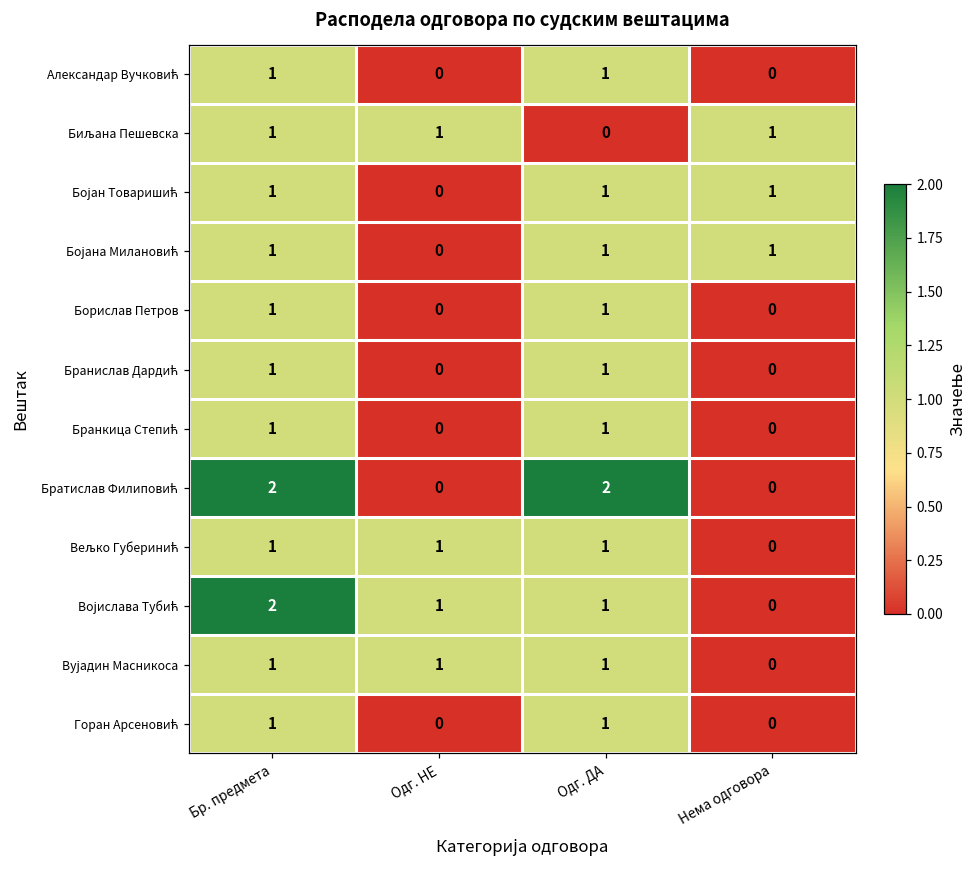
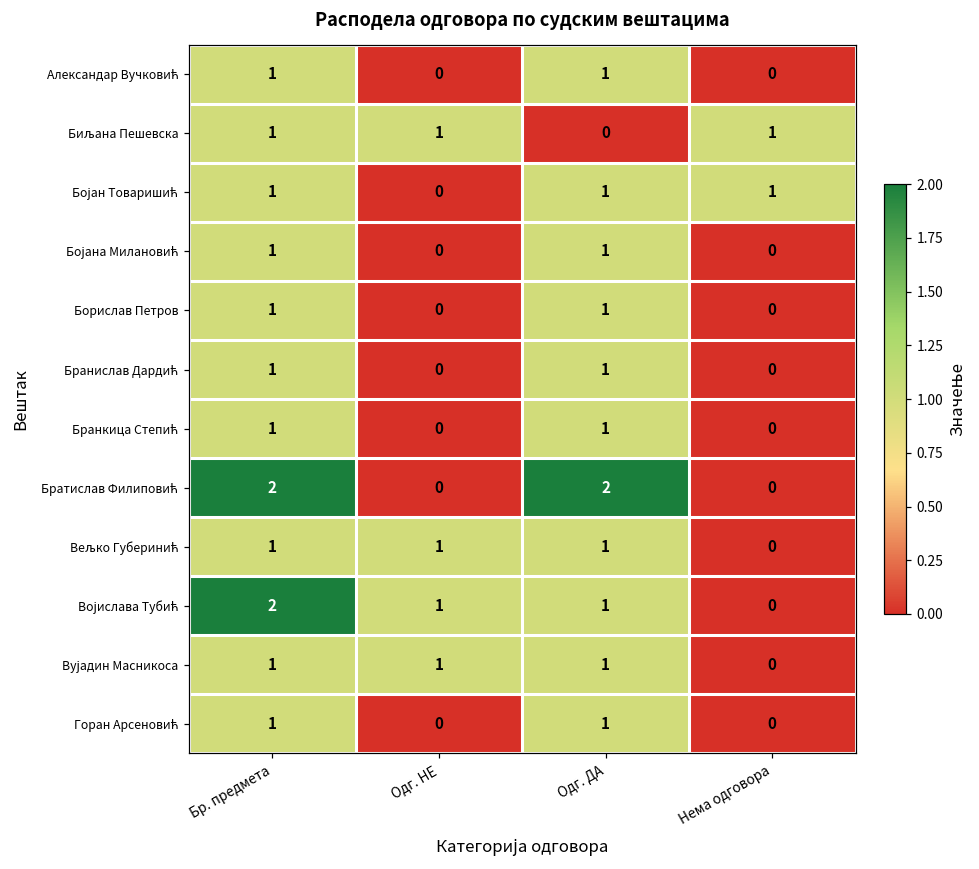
  {
    "Александар Вучковић": {
      "Бр. предмета": 1,
      "Одг. НЕ": 0,
      "Одг. ДА": 1,
      "Нема одговора": 0
    },
    "Биљана Пешевска": {
      "Бр. предмета": 1,
      "Одг. НЕ": 1,
      "Одг. ДА": 0,
      "Нема одговора": 1
    },
    "Бојан Товаришић": {
      "Бр. предмета": 1,
      "Одг. НЕ": 0,
      "Одг. ДА": 1,
      "Нема одговора": 1
    },
    "Бојана Милановић": {
      "Бр. предмета": 1,
      "Одг. НЕ": 0,
      "Одг. ДА": 1,
-     "Нема одговора": 1
+     "Нема одговора": 0
    },
    "Борислав Петров": {
      "Бр. предмета": 1,
      "Одг. НЕ": 0,
      "Одг. ДА": 1,
      "Нема одговора": 0
    },
    "Бранислав Дардић": {
      "Бр. предмета": 1,
      "Одг. НЕ": 0,
      "Одг. ДА": 1,
      "Нема одговора": 0
    },
    "Бранкица Степић": {
      "Бр. предмета": 1,
      "Одг. НЕ": 0,
      "Одг. ДА": 1,
      "Нема одговора": 0
    },
    "Братислав Филиповић": {
      "Бр. предмета": 2,
      "Одг. НЕ": 0,
      "Одг. ДА": 2,
      "Нема одговора": 0
    },
    "Вељко Губеринић": {
      "Бр. предмета": 1,
      "Одг. НЕ": 1,
      "Одг. ДА": 1,
      "Нема одговора": 0
    },
    "Војислава Тубић": {
      "Бр. предмета": 2,
      "Одг. НЕ": 1,
      "Одг. ДА": 1,
      "Нема одговора": 0
    },
    "Вујадин Масникоса": {
      "Бр. предмета": 1,
      "Одг. НЕ": 1,
      "Одг. ДА": 1,
      "Нема одговора": 0
    },
    "Горан Арсеновић": {
      "Бр. предмета": 1,
      "Одг. НЕ": 0,
      "Одг. ДА": 1,
      "Нема одговора": 0
    }
  }
